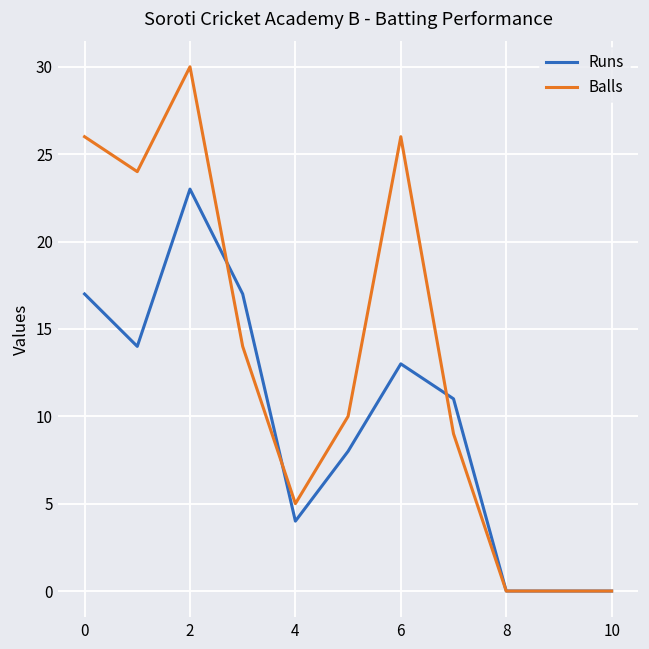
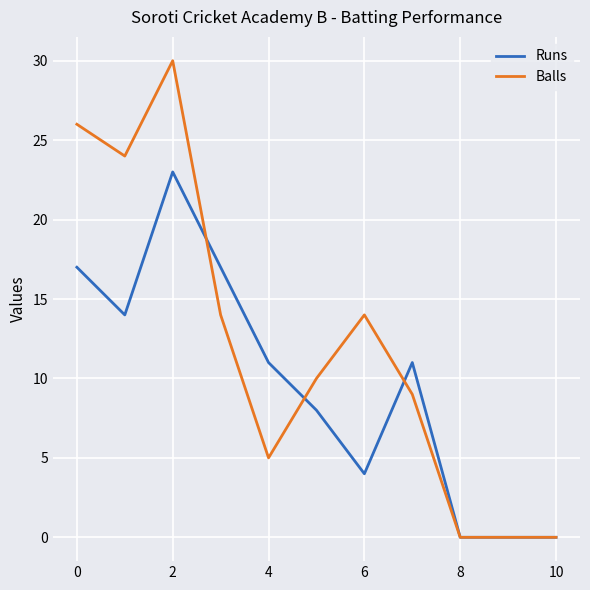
  {
    "Runs": {
      "0": 17,
      "2": 23,
-     "4": 4,
-     "6": 13
+     "4": 11,
+     "6": 4
    },
    "Balls": {
      "0": 26,
      "2": 30,
      "4": 5,
-     "6": 26
+     "6": 14
    }
  }
